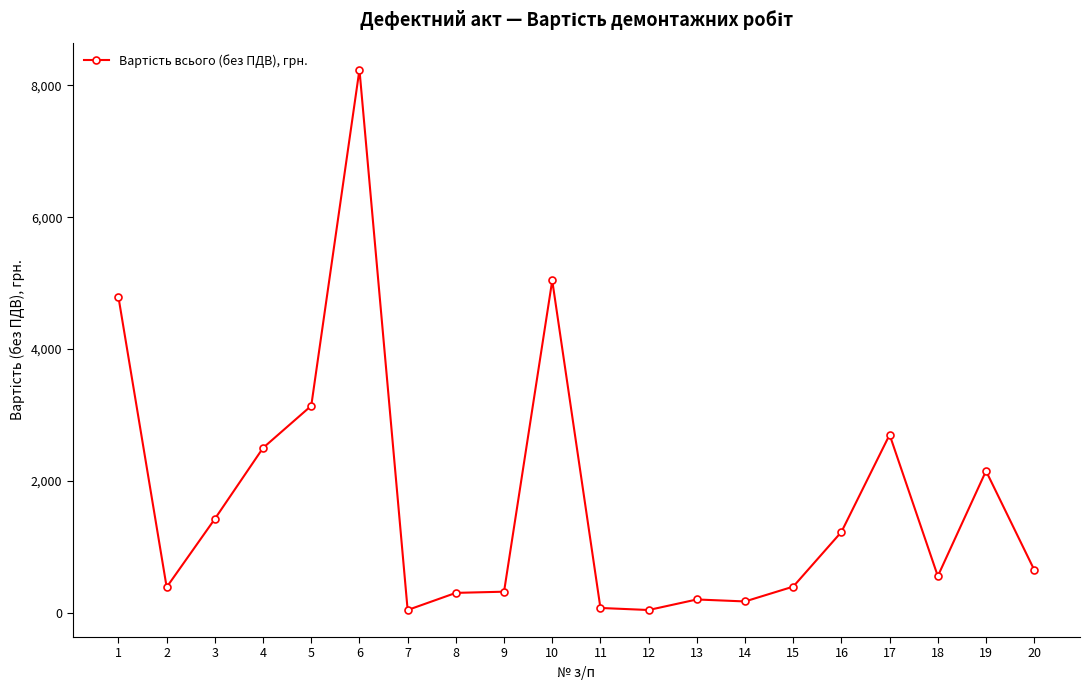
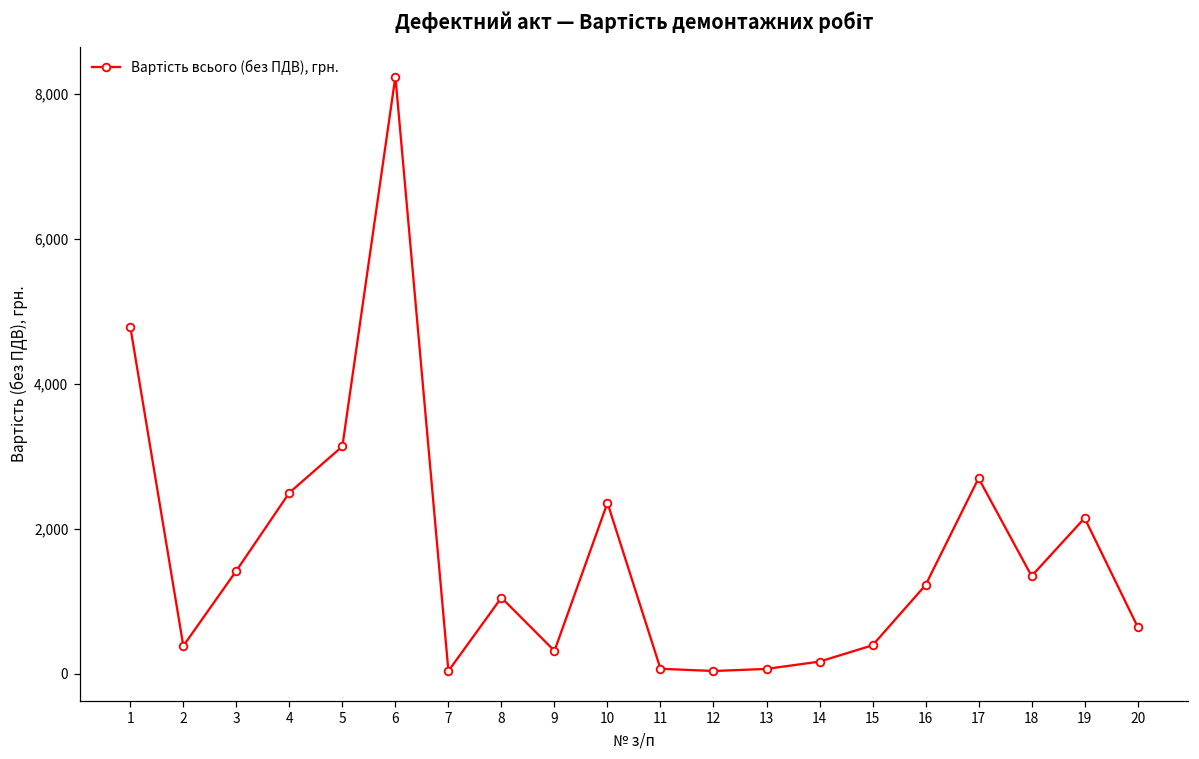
  {
    "1": "4,800",
    "2": "400",
    "3": "1,400",
    "4": "2,500",
    "5": "3,100",
    "6": "8,200",
    "7": "0",
-   "8": "300",
+   "8": "1,100",
    "9": "300",
-   "10": "5,000",
+   "10": "2,400",
    "11": "100",
    "12": "0",
-   "13": "200",
+   "13": "100",
    "14": "200",
    "15": "400",
    "16": "1,200",
    "17": "2,700",
-   "18": "600",
+   "18": "1,400",
    "19": "2,200",
    "20": "700"
  }
